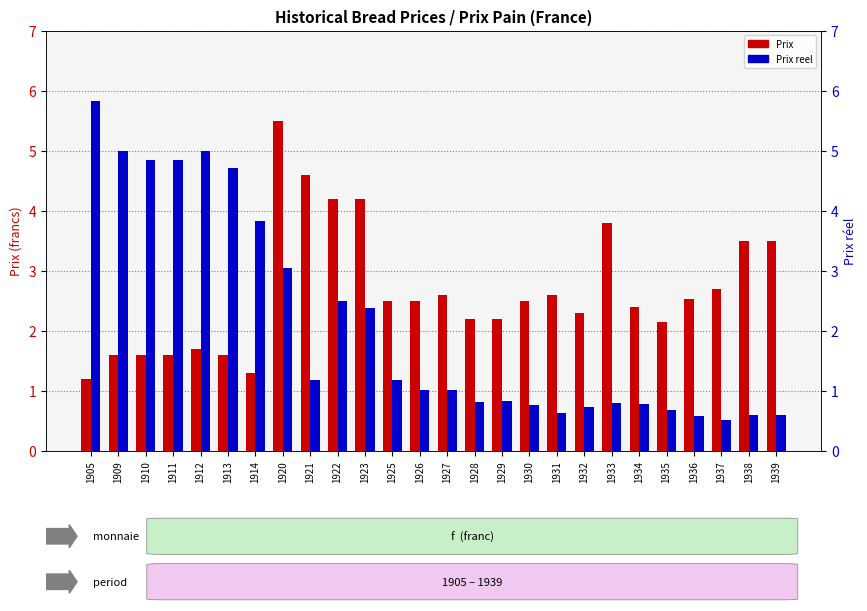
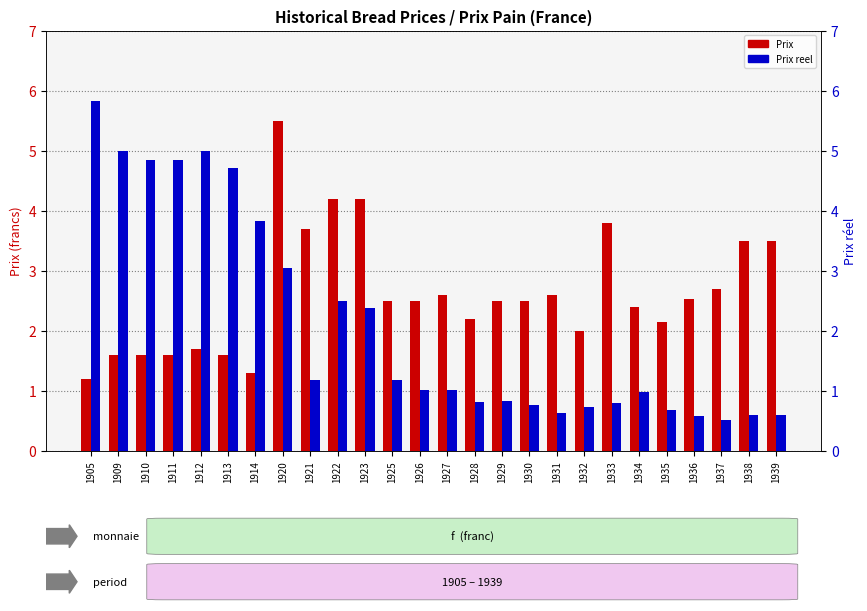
  {
    "Prix": {
      "1905": 1.2,
      "1909": 1.6,
      "1910": 1.6,
      "1911": 1.6,
      "1912": 1.7,
      "1913": 1.6,
      "1914": 1.3,
      "1920": 5.5,
-     "1921": 4.6,
+     "1921": 3.7,
      "1922": 4.2,
      "1923": 4.2,
      "1925": 2.5,
      "1926": 2.5,
      "1927": 2.6,
      "1928": 2.2,
-     "1929": 2.2,
+     "1929": 2.5,
      "1930": 2.5,
      "1931": 2.6,
-     "1932": 2.3,
+     "1932": 2.0,
      "1933": 3.8,
      "1934": 2.4,
      "1935": 2.2,
      "1936": 2.5,
      "1937": 2.7,
      "1938": 3.5,
      "1939": 3.5
    },
    "Prix reel": {
      "1905": 5.8,
      "1909": 5.0,
      "1910": 4.8,
      "1911": 4.8,
      "1912": 5.0,
      "1913": 4.7,
      "1914": 3.8,
      "1920": 3.0,
      "1921": 1.2,
      "1922": 2.5,
      "1923": 2.4,
      "1925": 1.2,
      "1926": 1.0,
      "1927": 1.0,
      "1928": 0.8,
      "1929": 0.8,
      "1930": 0.8,
      "1931": 0.6,
      "1932": 0.7,
      "1933": 0.8,
-     "1934": 0.8,
+     "1934": 1.0,
      "1935": 0.7,
      "1936": 0.6,
      "1937": 0.5,
      "1938": 0.6,
      "1939": 0.6
    }
  }
